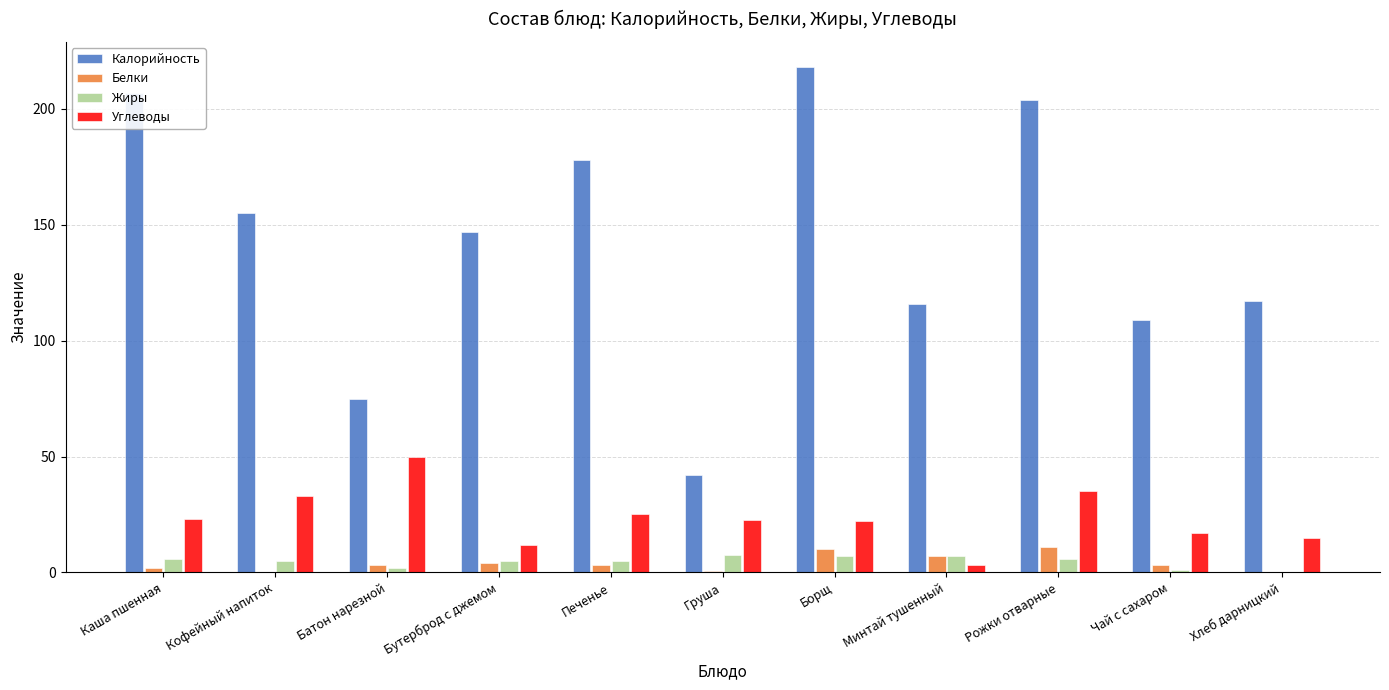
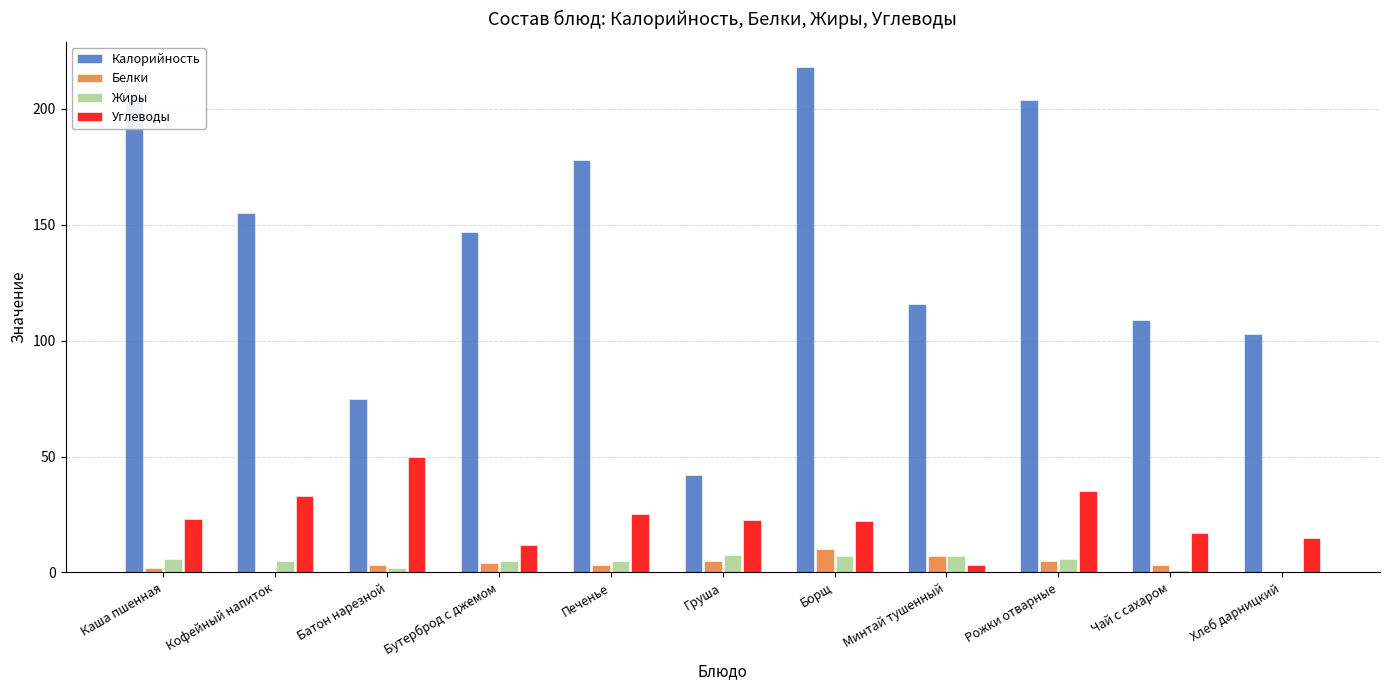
  {
    "Калорийность": {
      "Кофейный напиток": 155,
      "Батон нарезной": 75,
      "Бутерброд с джемом": 147,
      "Печенье": 178,
      "Груша": 42,
      "Борщ": 218,
      "Минтай тушенный": 116,
      "Рожки отварные": 204,
      "Чай с сахаром": 109,
-     "Хлеб дарницкий": 117
+     "Хлеб дарницкий": 103
    },
    "Белки": {
      "Каша пшенная": 2,
      "Кофейный напиток": 0,
      "Батон нарезной": 3,
      "Бутерброд с джемом": 4,
      "Печенье": 3,
-     "Груша": 1,
+     "Груша": 5,
      "Борщ": 10,
      "Минтай тушенный": 7,
-     "Рожки отварные": 11,
+     "Рожки отварные": 5,
      "Чай с сахаром": 3,
      "Хлеб дарницкий": 0
    },
    "Жиры": {
      "Каша пшенная": 6,
      "Кофейный напиток": 5,
      "Батон нарезной": 2,
      "Бутерброд с джемом": 5,
      "Печенье": 5,
      "Груша": 7,
      "Борщ": 7,
      "Минтай тушенный": 7,
      "Рожки отварные": 6,
      "Хлеб дарницкий": 0
    },
    "Углеводы": {
      "Каша пшенная": 23,
      "Кофейный напиток": 33,
      "Батон нарезной": 50,
      "Бутерброд с джемом": 12,
      "Печенье": 25,
      "Груша": 23,
      "Борщ": 22,
      "Минтай тушенный": 3,
      "Рожки отварные": 35,
      "Чай с сахаром": 17,
      "Хлеб дарницкий": 15
    }
  }
